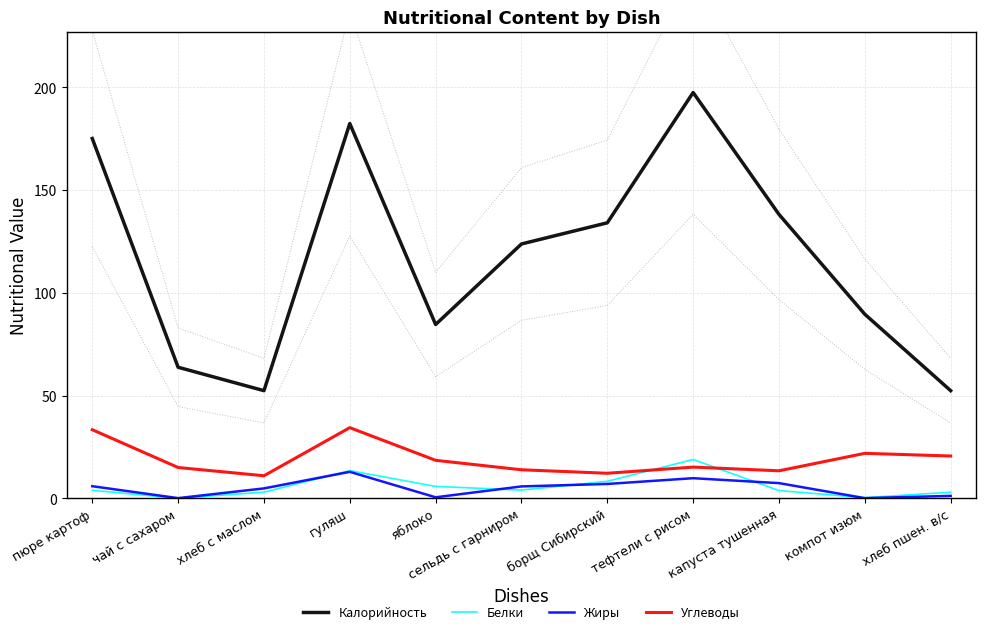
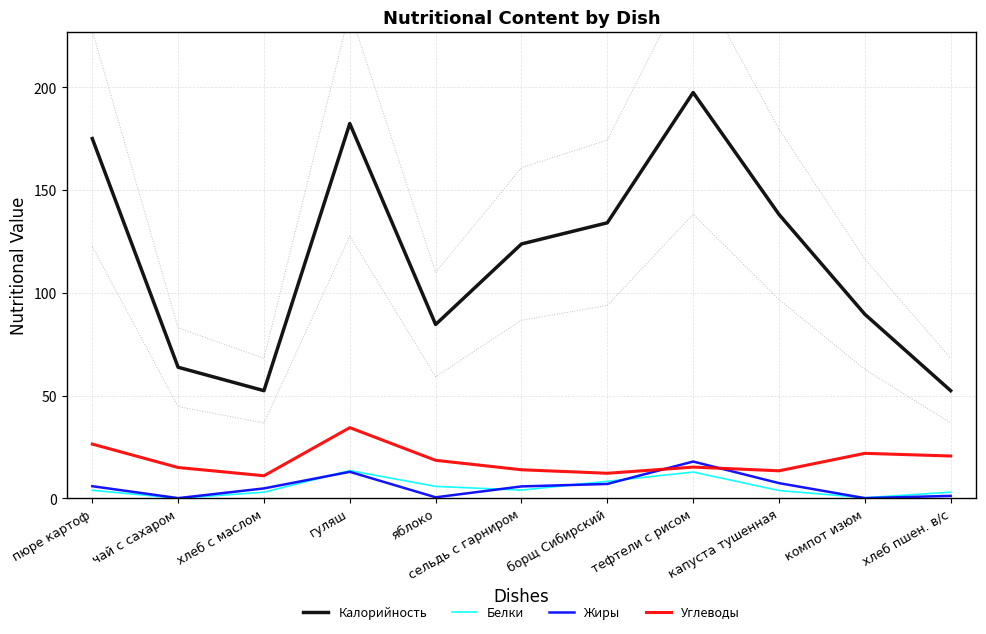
  {
    "Калорийность": {
      "пюре картоф": 175,
      "чай с сахаром": 64,
      "хлеб с маслом": 52,
      "гуляш": 182,
      "яблоко": 85,
      "сельдь с гарниром": 124,
      "борщ Сибирский": 134,
      "тефтели с рисом": 198,
      "капуста тушенная": 138,
      "компот изюм": 90,
      "хлеб пшен. в/с": 52
    },
    "Белки": {
      "пюре картоф": 4,
      "хлеб с маслом": 3,
      "яблоко": 6,
      "сельдь с гарниром": 4,
      "борщ Сибирский": 8,
-     "тефтели с рисом": 19,
+     "тефтели с рисом": 13,
      "капуста тушенная": 4,
      "хлеб пшен. в/с": 3
    },
    "Жиры": {
      "пюре картоф": 6,
      "хлеб с маслом": 5,
      "яблоко": 1,
      "сельдь с гарниром": 6,
      "борщ Сибирский": 7,
-     "тефтели с рисом": 10,
+     "тефтели с рисом": 18,
      "капуста тушенная": 7,
      "хлеб пшен. в/с": 1
    },
    "Углеводы": {
-     "пюре картоф": 33,
+     "пюре картоф": 26,
      "чай с сахаром": 15,
      "хлеб с маслом": 11,
      "гуляш": 34,
      "яблоко": 19,
      "сельдь с гарниром": 14,
      "борщ Сибирский": 12,
      "тефтели с рисом": 15,
      "капуста тушенная": 13,
      "компот изюм": 22,
      "хлеб пшен. в/с": 21
    }
  }
